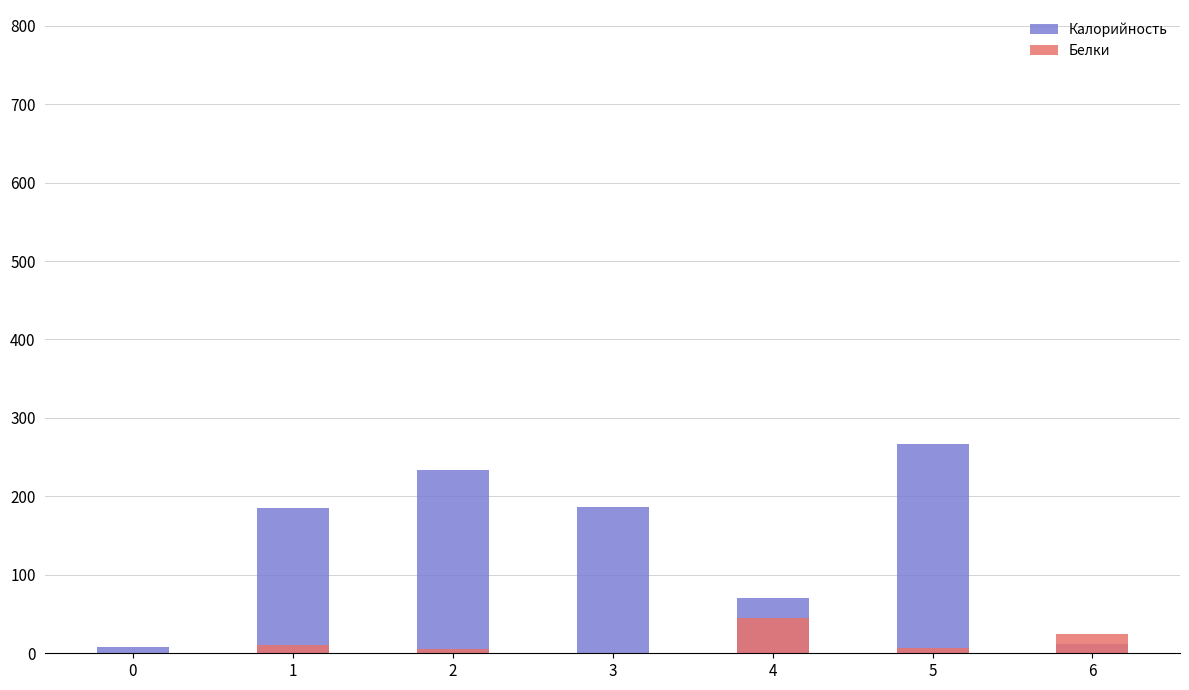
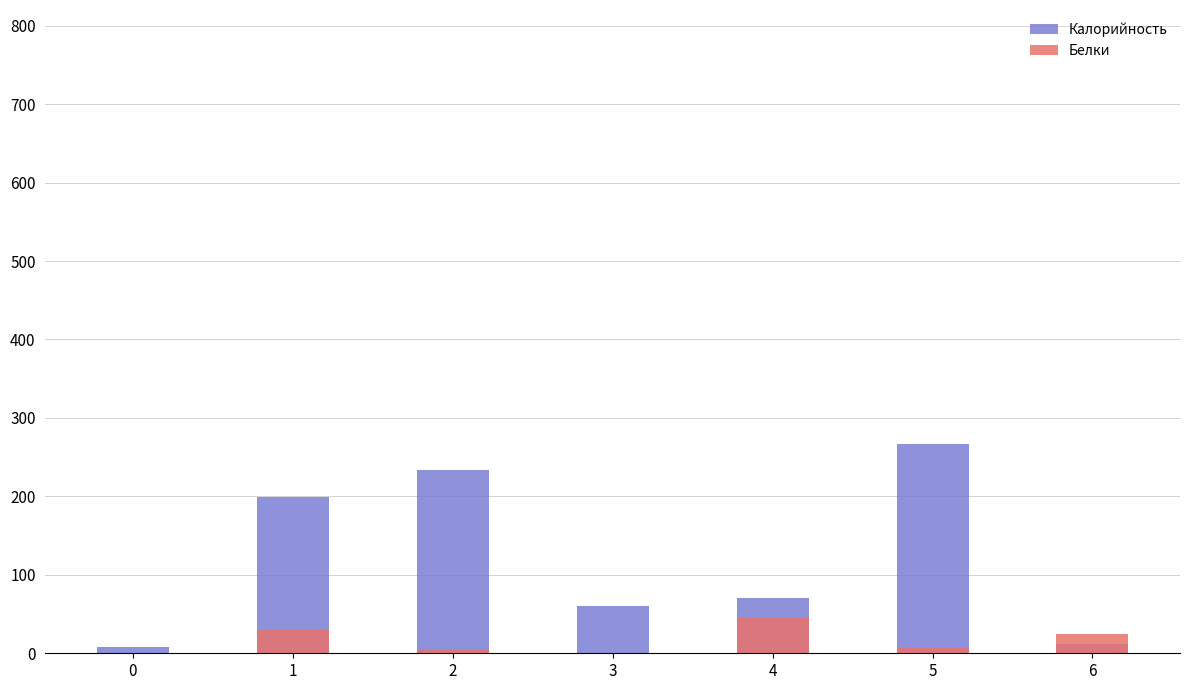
  {
    "Калорийность": {
      "0": 10,
-     "1": 180,
+     "1": 200,
      "2": 230,
-     "3": 190,
+     "3": 60,
      "4": 70,
      "5": 270
    },
    "Белки": {
-     "1": 10,
+     "1": 30,
      "6": 20
    }
  }
